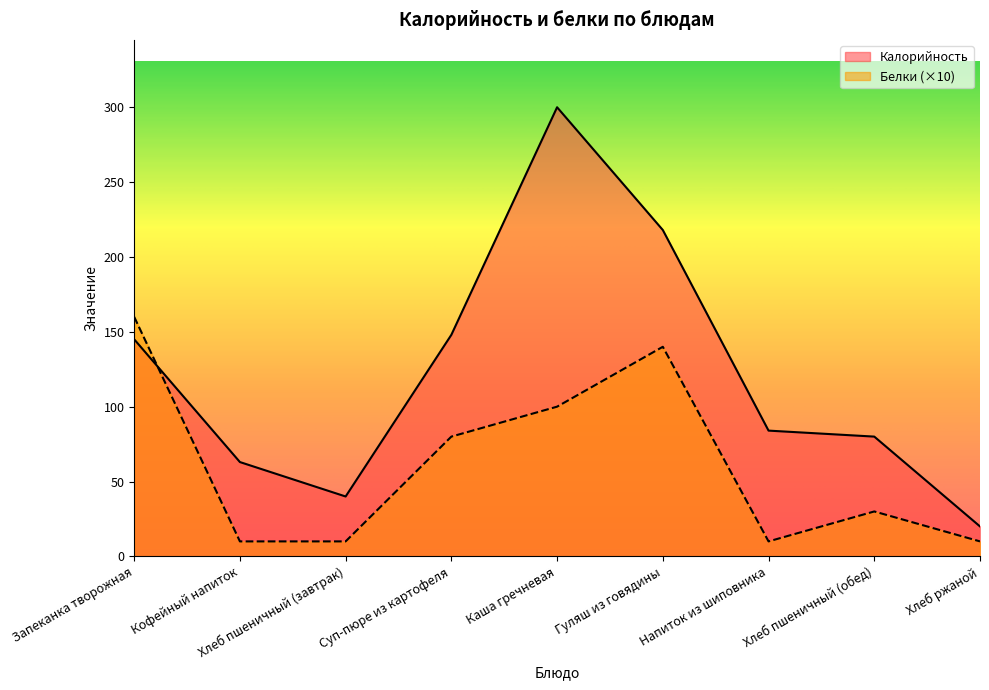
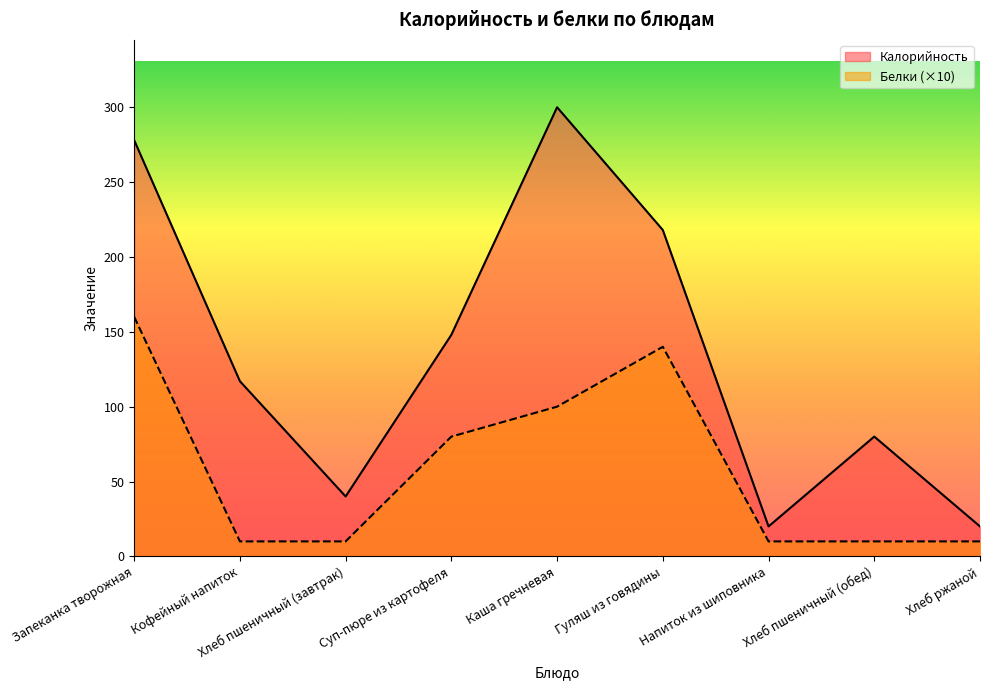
  {
    "Калорийность": {
-     "Запеканка творожная": 145,
-     "Кофейный напиток": 63,
+     "Запеканка творожная": 278,
+     "Кофейный напиток": 117,
      "Хлеб пшеничный (завтрак)": 40,
      "Суп-пюре из картофеля": 148,
      "Каша гречневая": 300,
      "Гуляш из говядины": 218,
-     "Напиток из шиповника": 84,
+     "Напиток из шиповника": 20,
      "Хлеб пшеничный (обед)": 80,
      "Хлеб ржаной": 20
    },
    "Белки (×10)": {
      "Запеканка творожная": 160,
      "Кофейный напиток": 10,
      "Хлеб пшеничный (завтрак)": 10,
      "Суп-пюре из картофеля": 80,
      "Каша гречневая": 100,
      "Гуляш из говядины": 140,
      "Напиток из шиповника": 10,
-     "Хлеб пшеничный (обед)": 30,
+     "Хлеб пшеничный (обед)": 10,
      "Хлеб ржаной": 10
    }
  }
